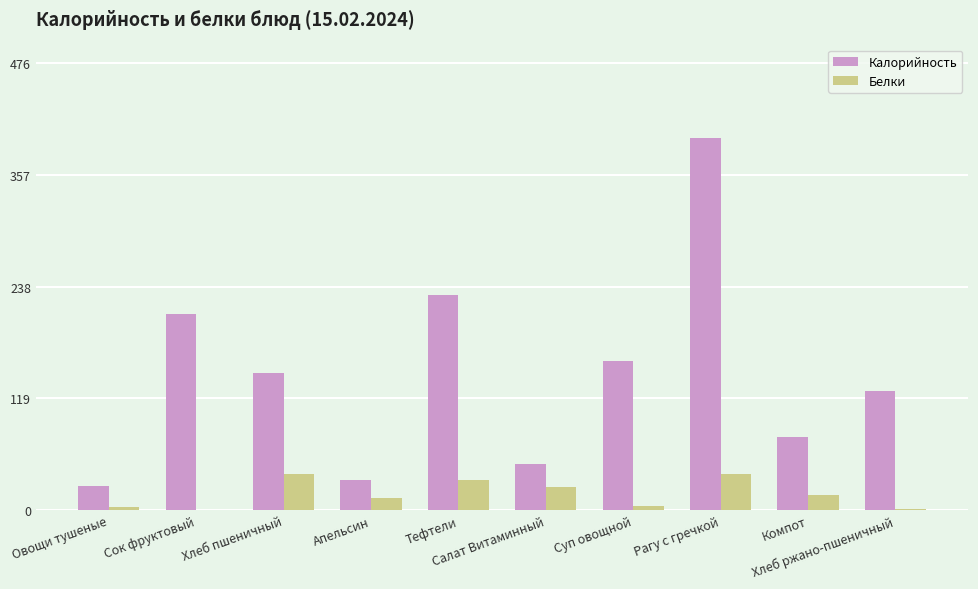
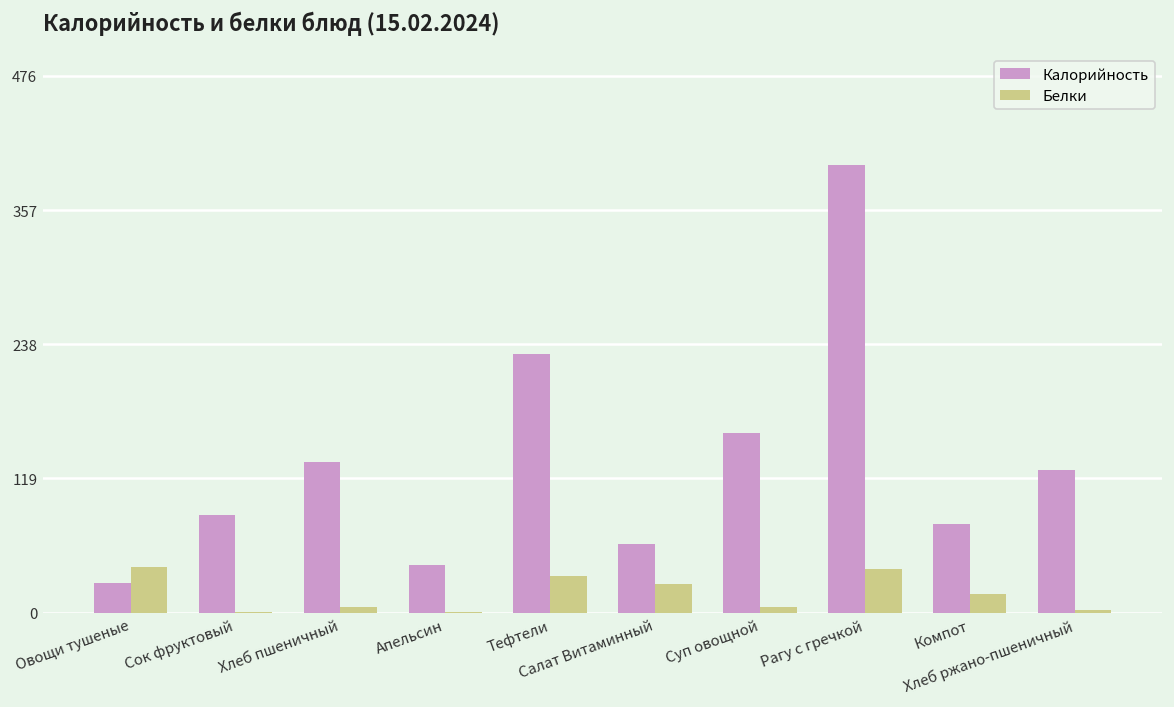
  {
    "Калорийность": {
      "Овощи тушеные": 30,
-     "Сок фруктовый": 210,
-     "Хлеб пшеничный": 150,
-     "Апельсин": 30,
+     "Сок фруктовый": 90,
+     "Хлеб пшеничный": 130,
+     "Апельсин": 40,
      "Тефтели": 230,
-     "Салат Витаминный": 50,
+     "Салат Витаминный": 60,
      "Суп овощной": 160,
      "Рагу с гречкой": 400,
      "Компот": 80,
      "Хлеб ржано-пшеничный": 130
    },
    "Белки": {
-     "Овощи тушеные": 0,
-     "Хлеб пшеничный": 40,
-     "Апельсин": 10,
+     "Овощи тушеные": 40,
+     "Хлеб пшеничный": 0,
+     "Апельсин": 0,
      "Тефтели": 30,
      "Салат Витаминный": 30,
      "Суп овощной": 0,
      "Рагу с гречкой": 40,
      "Компот": 20
    }
  }
